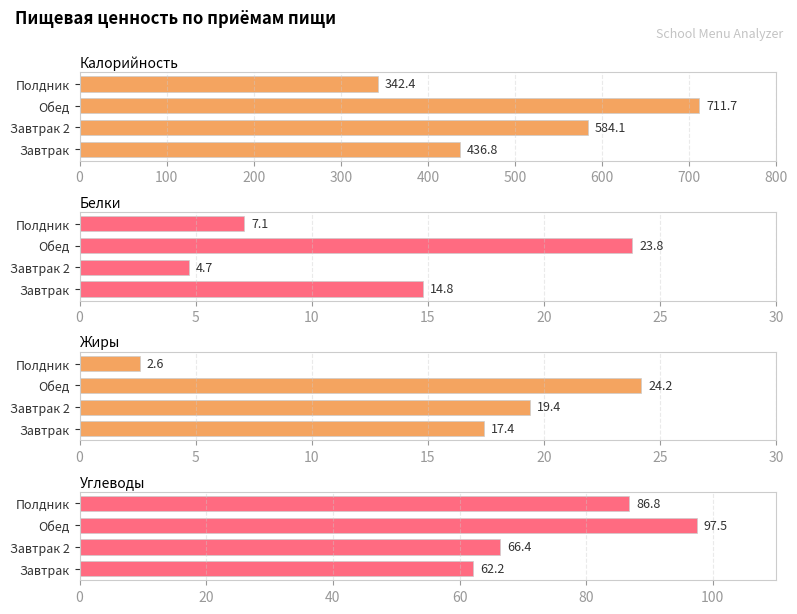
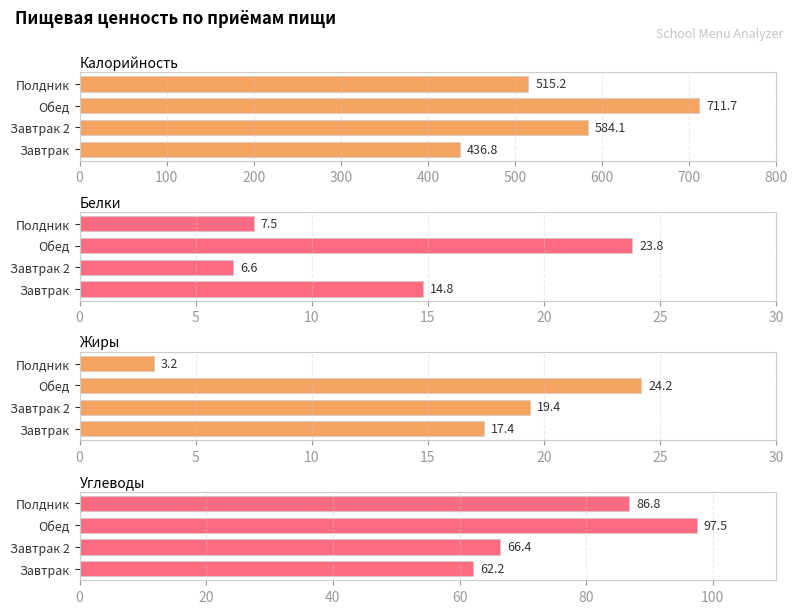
  {
    "Калорийность": {
-     "Полдник": 342.4,
+     "Полдник": 515.2,
      "Обед": 711.7,
      "Завтрак 2": 584.1,
      "Завтрак": 436.8
    },
    "Белки": {
-     "Полдник": 7.1,
+     "Полдник": 7.5,
      "Обед": 23.8,
-     "Завтрак 2": 4.7,
+     "Завтрак 2": 6.6,
      "Завтрак": 14.8
    },
    "Жиры": {
-     "Полдник": 2.6,
+     "Полдник": 3.2,
      "Обед": 24.2,
      "Завтрак 2": 19.4,
      "Завтрак": 17.4
    },
    "Углеводы": {
      "Полдник": 86.8,
      "Обед": 97.5,
      "Завтрак 2": 66.4,
      "Завтрак": 62.2
    }
  }
